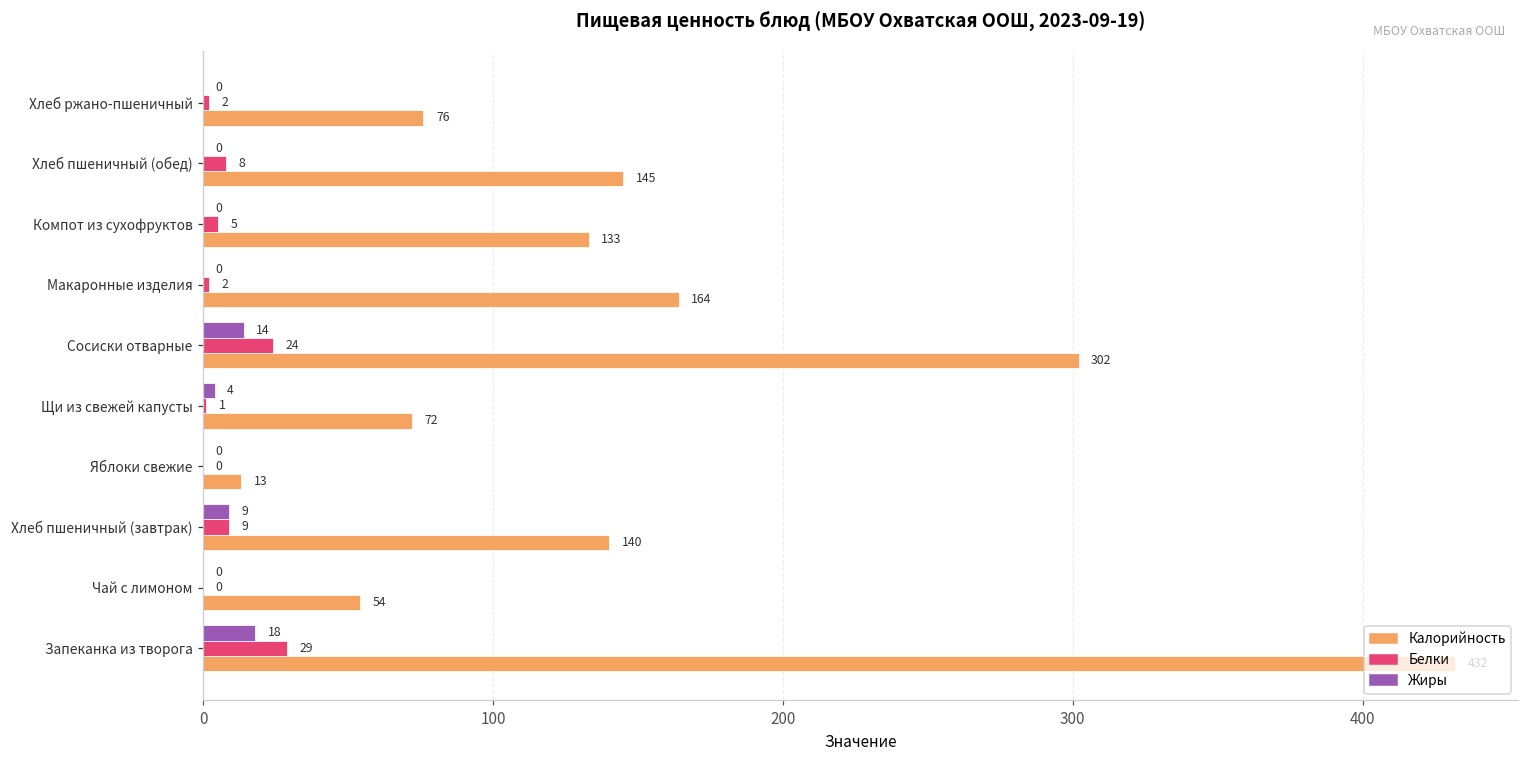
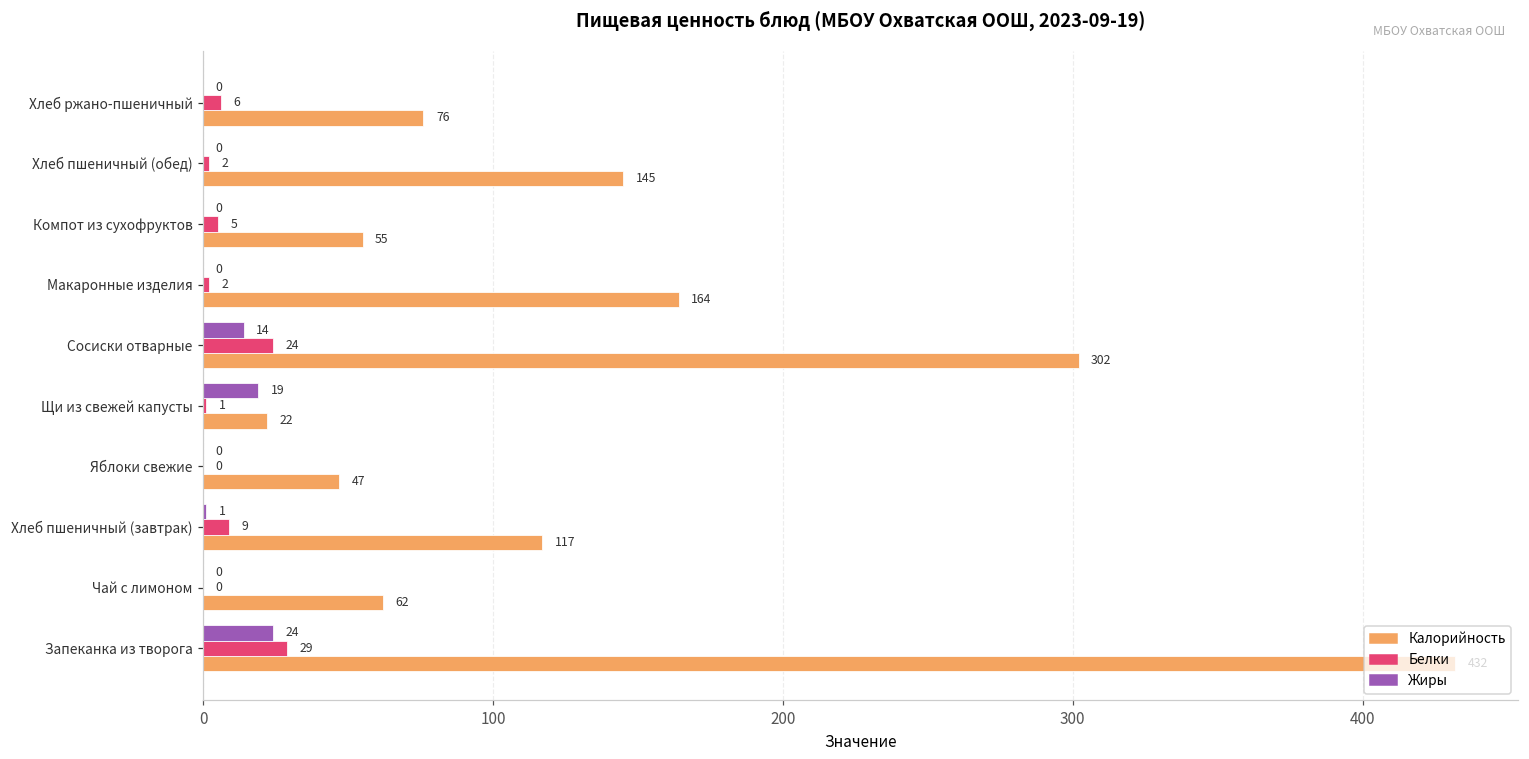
  {
    "Калорийность": {
      "Хлеб ржано-пшеничный": 76,
      "Хлеб пшеничный (обед)": 145,
-     "Компот из сухофруктов": 133,
+     "Компот из сухофруктов": 55,
      "Макаронные изделия": 164,
      "Сосиски отварные": 302,
-     "Щи из свежей капусты": 72,
-     "Яблоки свежие": 13,
-     "Хлеб пшеничный (завтрак)": 140,
-     "Чай с лимоном": 54
+     "Щи из свежей капусты": 22,
+     "Яблоки свежие": 47,
+     "Хлеб пшеничный (завтрак)": 117,
+     "Чай с лимоном": 62
    },
    "Белки": {
-     "Хлеб ржано-пшеничный": 2,
-     "Хлеб пшеничный (обед)": 8,
+     "Хлеб ржано-пшеничный": 6,
+     "Хлеб пшеничный (обед)": 2,
      "Компот из сухофруктов": 5,
      "Макаронные изделия": 2,
      "Сосиски отварные": 24,
      "Щи из свежей капусты": 1,
      "Яблоки свежие": 0,
      "Хлеб пшеничный (завтрак)": 9,
      "Чай с лимоном": 0,
      "Запеканка из творога": 29
    },
    "Жиры": {
      "Хлеб ржано-пшеничный": 0,
      "Хлеб пшеничный (обед)": 0,
      "Компот из сухофруктов": 0,
      "Макаронные изделия": 0,
      "Сосиски отварные": 14,
-     "Щи из свежей капусты": 4,
+     "Щи из свежей капусты": 19,
      "Яблоки свежие": 0,
-     "Хлеб пшеничный (завтрак)": 9,
+     "Хлеб пшеничный (завтрак)": 1,
      "Чай с лимоном": 0,
-     "Запеканка из творога": 18
+     "Запеканка из творога": 24
    }
  }
